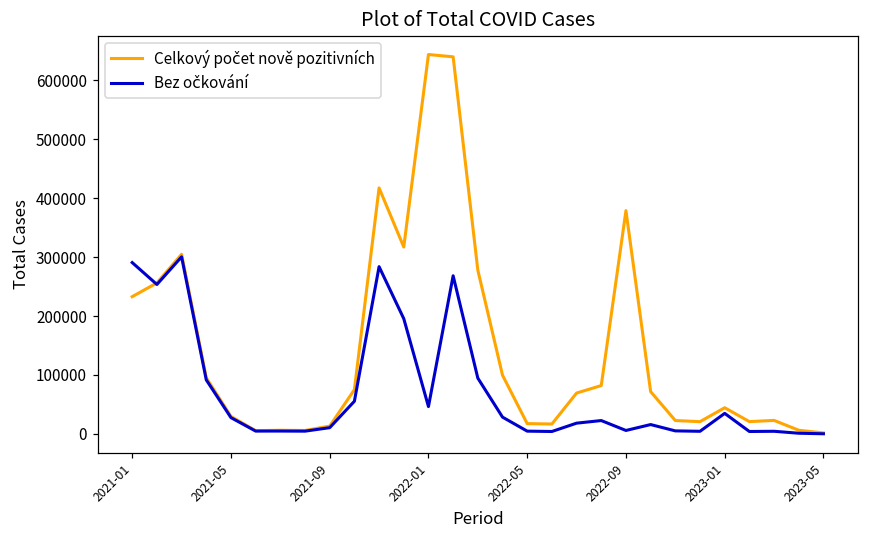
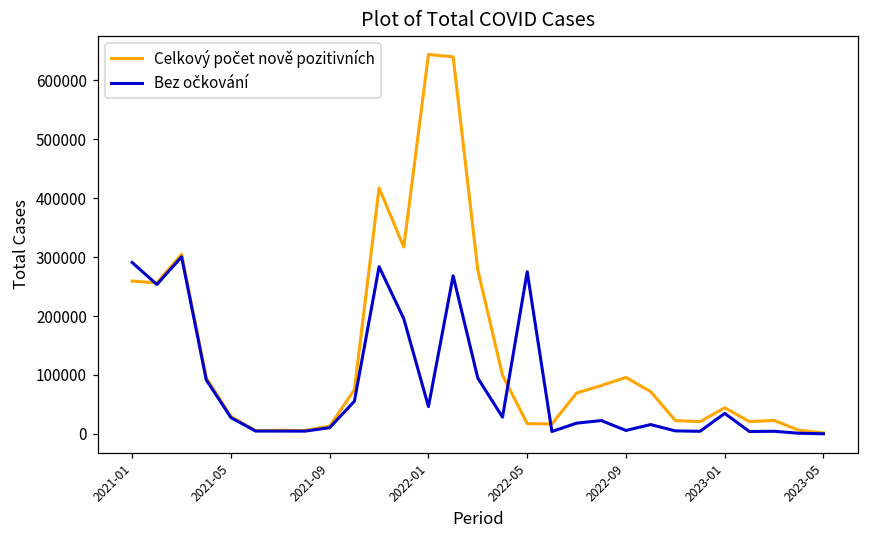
  {
    "Celkový počet nově pozitivních": {
-     "2021-01": 230000,
+     "2021-01": 260000,
      "2022-01": 640000,
      "2022-05": 20000,
-     "2022-09": 380000,
+     "2022-09": 100000,
      "2023-01": 40000
    },
    "Bez očkování": {
      "2021-01": 290000,
      "2022-01": 50000,
-     "2022-05": 0,
+     "2022-05": 280000,
      "2022-09": 10000,
      "2023-01": 30000
    }
  }
